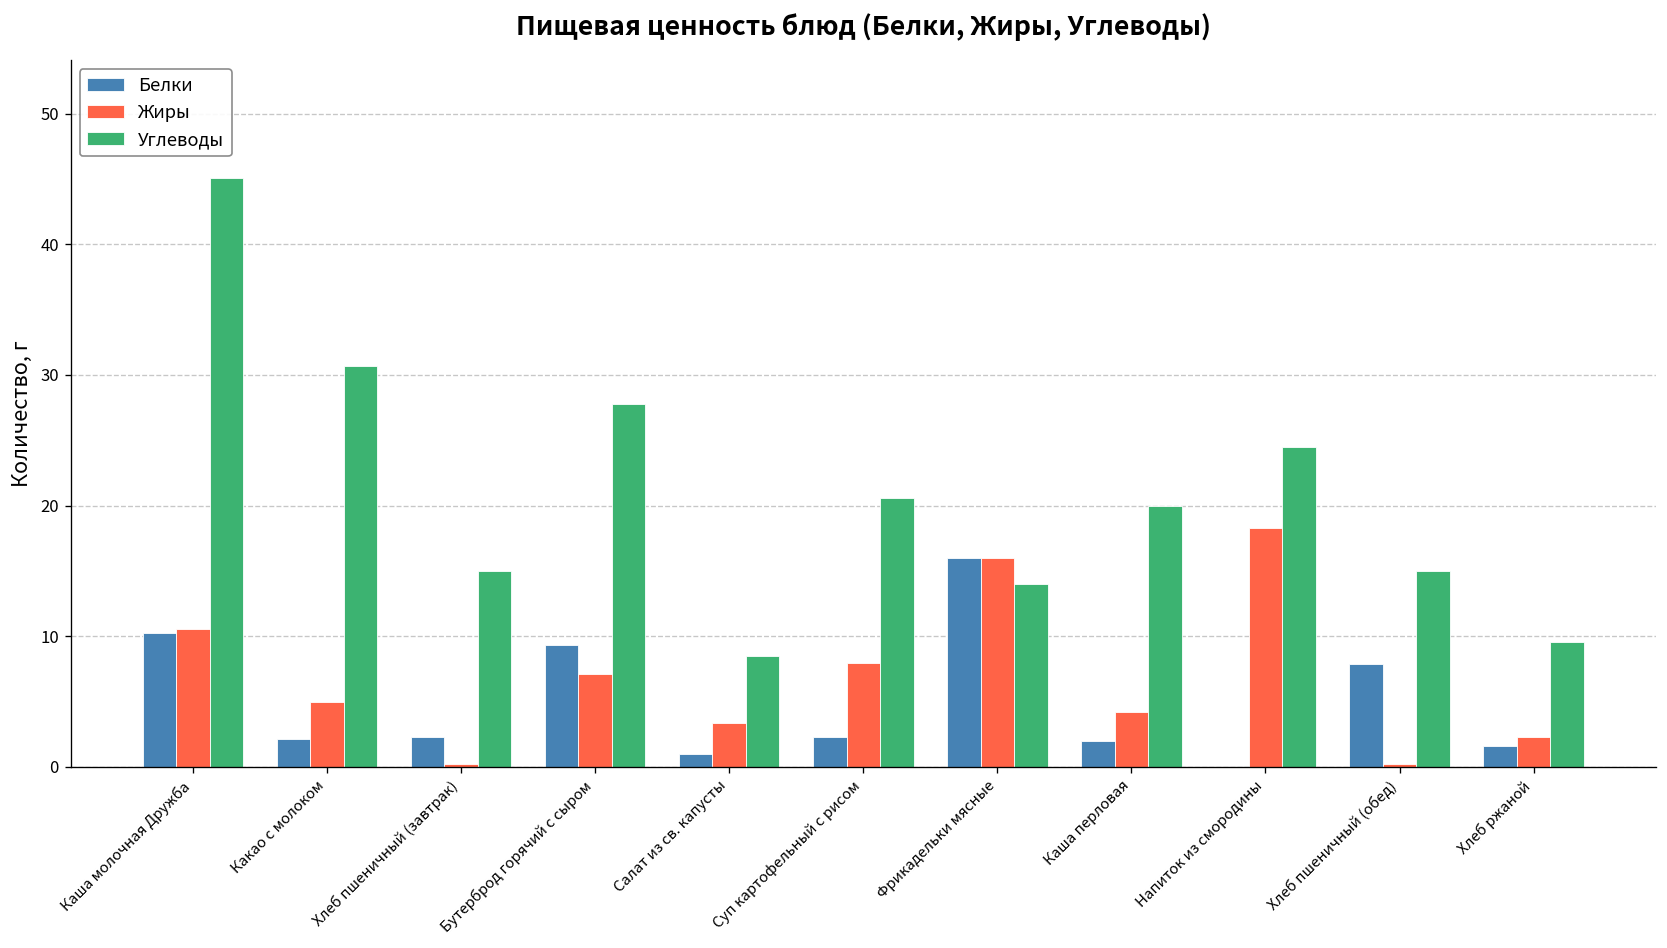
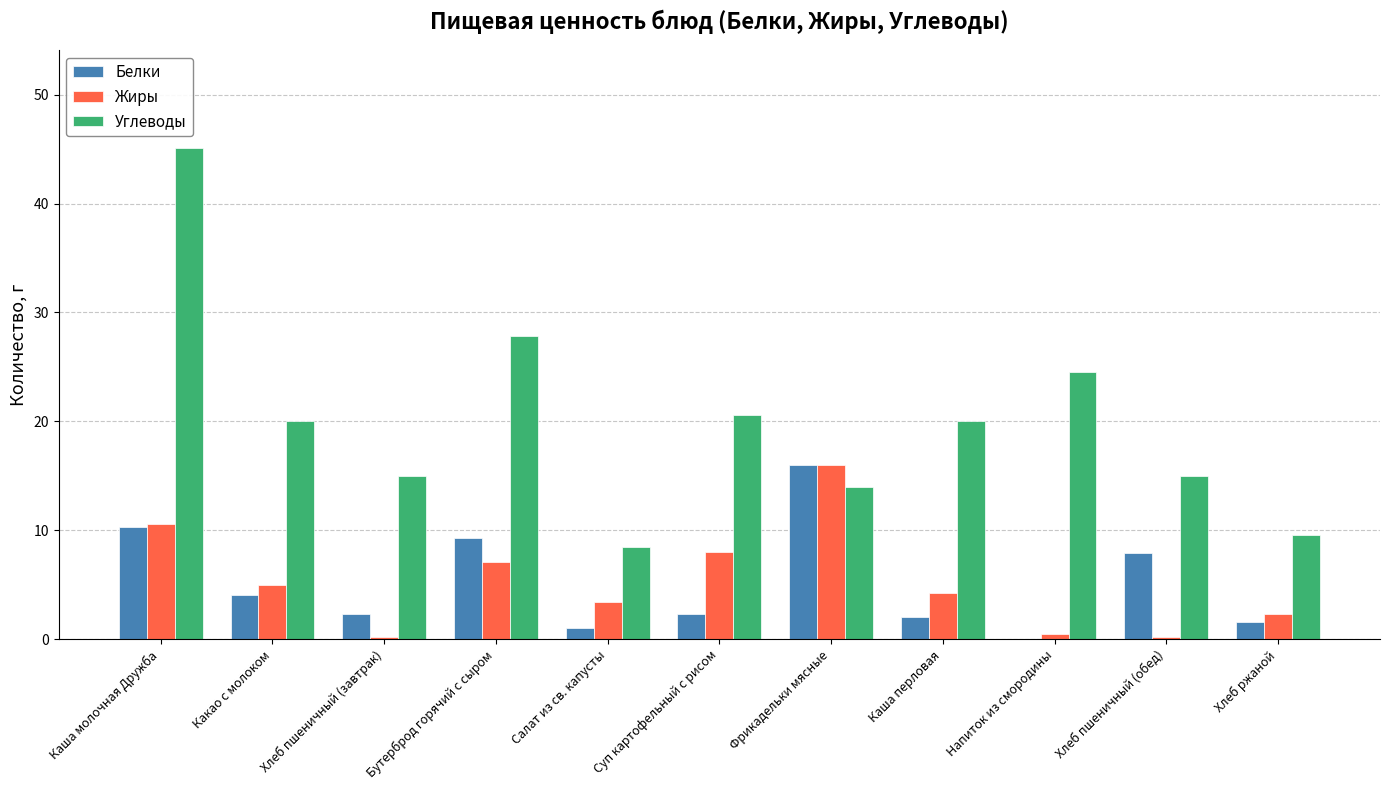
  {
    "Белки": {
      "Каша молочная Дружба": 10.3,
-     "Какао с молоком": 2.1,
+     "Какао с молоком": 4.1,
      "Хлеб пшеничный (завтрак)": 2.3,
      "Бутерброд горячий с сыром": 9.3,
      "Салат из св. капусты": 1.0,
      "Суп картофельный с рисом": 2.3,
      "Фрикадельки мясные": 16.0,
      "Каша перловая": 2.0,
      "Напиток из смородины": 0.0,
      "Хлеб пшеничный (обед)": 7.9,
      "Хлеб ржаной": 1.6
    },
    "Жиры": {
      "Каша молочная Дружба": 10.6,
      "Какао с молоком": 5.0,
      "Бутерброд горячий с сыром": 7.1,
      "Салат из св. капусты": 3.4,
      "Суп картофельный с рисом": 8.0,
      "Фрикадельки мясные": 16.0,
      "Каша перловая": 4.2,
-     "Напиток из смородины": 18.3,
+     "Напиток из смородины": 0.5,
      "Хлеб ржаной": 2.3
    },
    "Углеводы": {
      "Каша молочная Дружба": 45.1,
-     "Какао с молоком": 30.7,
+     "Какао с молоком": 20.0,
      "Хлеб пшеничный (завтрак)": 15.0,
      "Бутерброд горячий с сыром": 27.8,
      "Салат из св. капусты": 8.5,
      "Суп картофельный с рисом": 20.6,
      "Фрикадельки мясные": 14.0,
      "Каша перловая": 20.0,
      "Напиток из смородины": 24.5,
      "Хлеб пшеничный (обед)": 15.0,
      "Хлеб ржаной": 9.6
    }
  }
